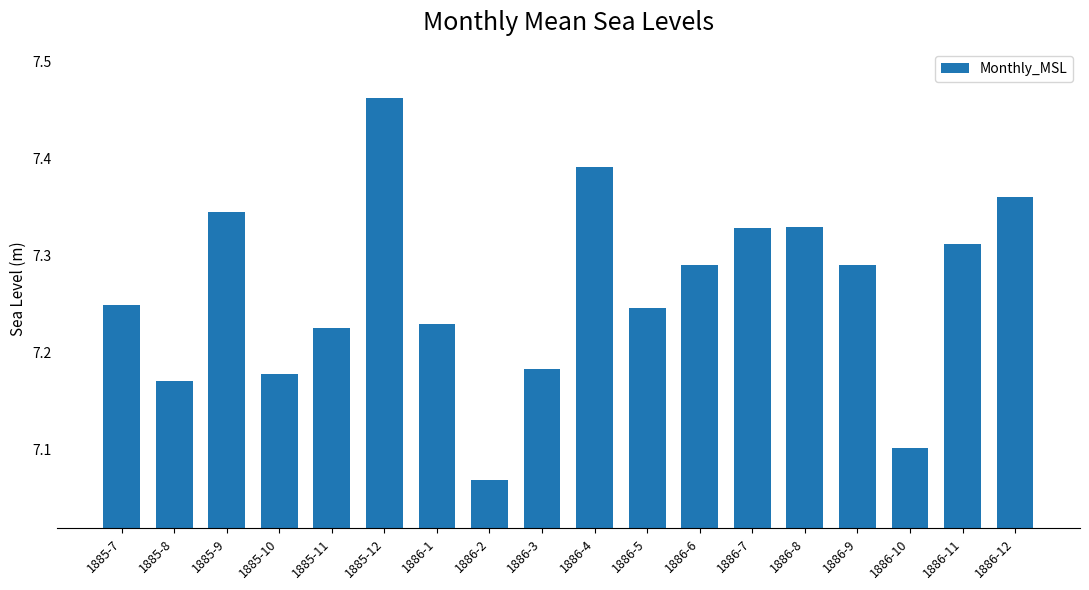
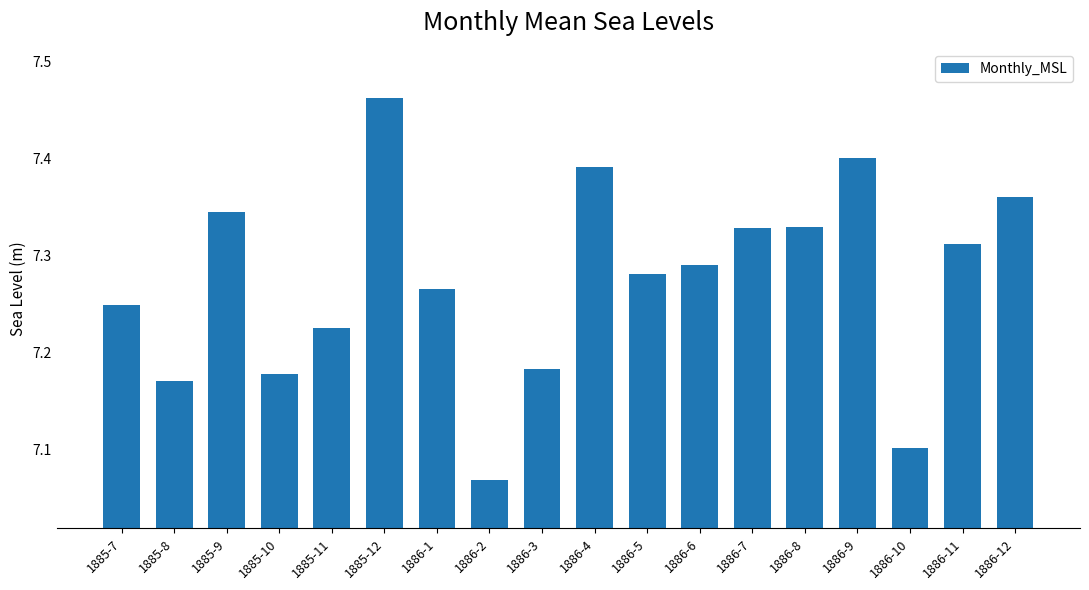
  {
    "1885-7": 7.25,
    "1885-8": 7.17,
    "1885-9": 7.35,
    "1885-10": 7.18,
    "1885-11": 7.23,
    "1885-12": 7.46,
-   "1886-1": 7.23,
+   "1886-1": 7.27,
    "1886-2": 7.07,
    "1886-3": 7.18,
    "1886-4": 7.39,
-   "1886-5": 7.25,
+   "1886-5": 7.28,
    "1886-6": 7.29,
    "1886-7": 7.33,
    "1886-8": 7.33,
-   "1886-9": 7.29,
+   "1886-9": 7.40,
    "1886-10": 7.10,
    "1886-11": 7.31,
    "1886-12": 7.36
  }
